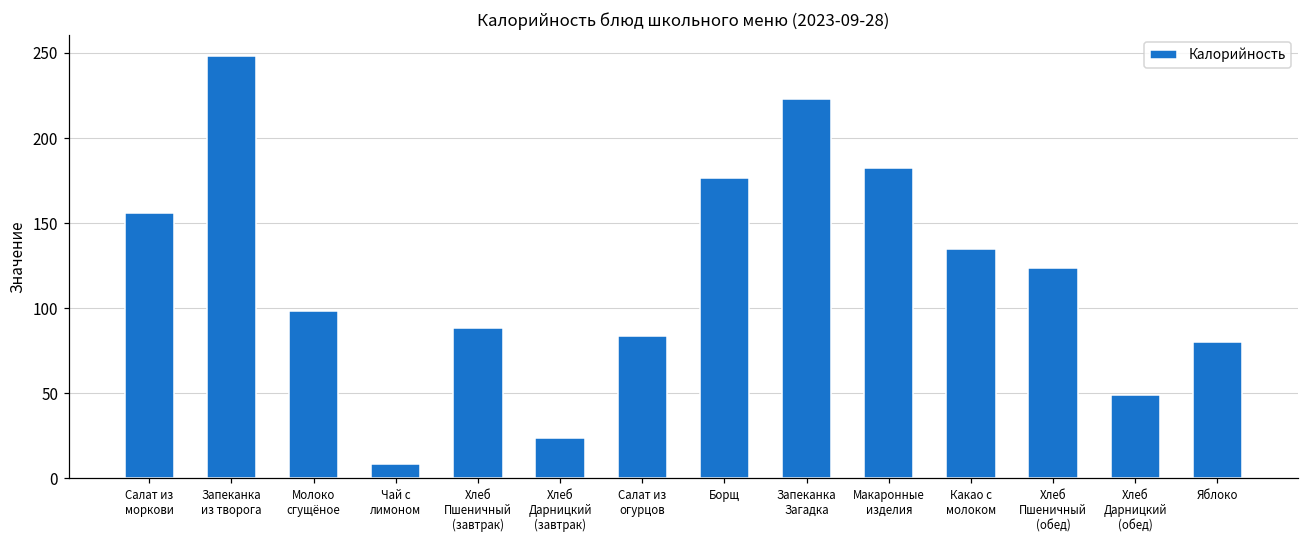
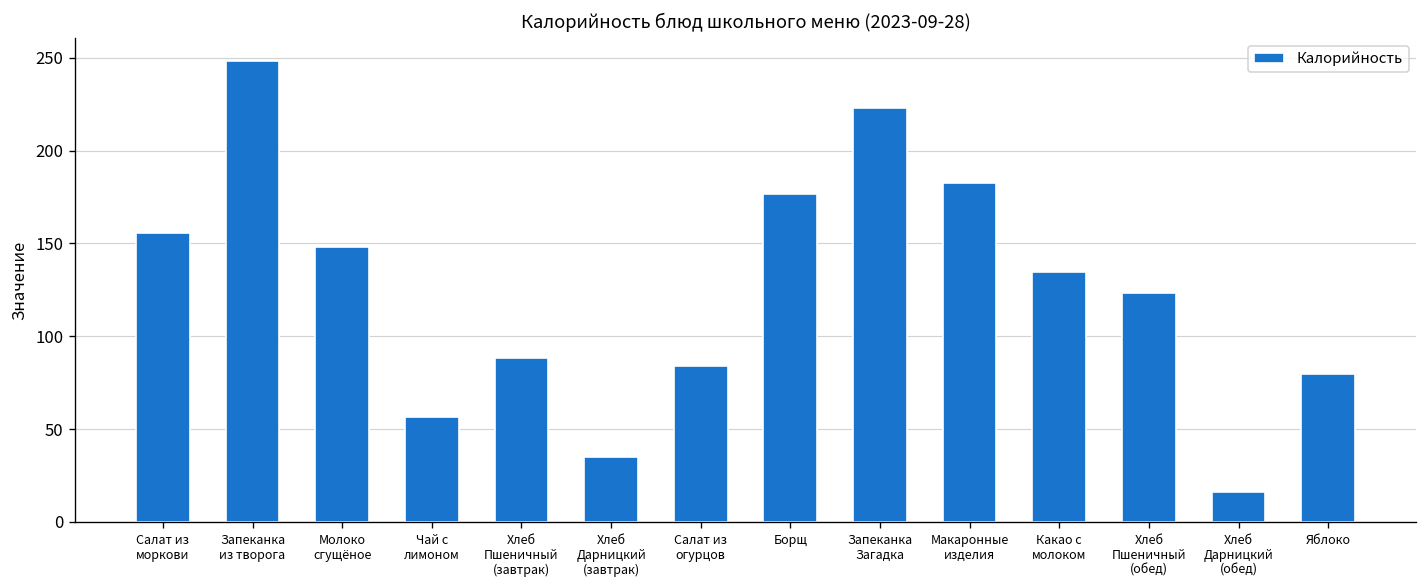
  {
    "Салат из моркови": 156,
    "Запеканка из творога": 248,
-   "Молоко сгущёное": 98,
-   "Чай с лимоном": 9,
+   "Молоко сгущёное": 148,
+   "Чай с лимоном": 57,
    "Хлеб Пшеничный (завтрак)": 88,
-   "Хлеб Дарницкий (завтрак)": 24,
+   "Хлеб Дарницкий (завтрак)": 35,
    "Салат из огурцов": 84,
    "Борщ": 177,
    "Запеканка Загадка": 223,
    "Макаронные изделия": 182,
    "Какао с молоком": 135,
    "Хлеб Пшеничный (обед)": 123,
-   "Хлеб Дарницкий (обед)": 49,
+   "Хлеб Дарницкий (обед)": 16,
    "Яблоко": 80
  }
